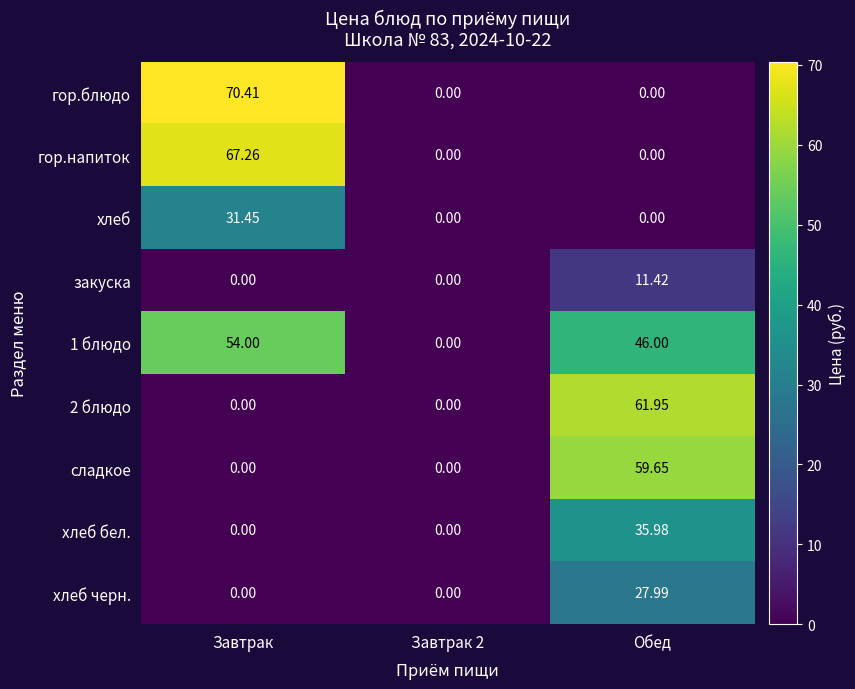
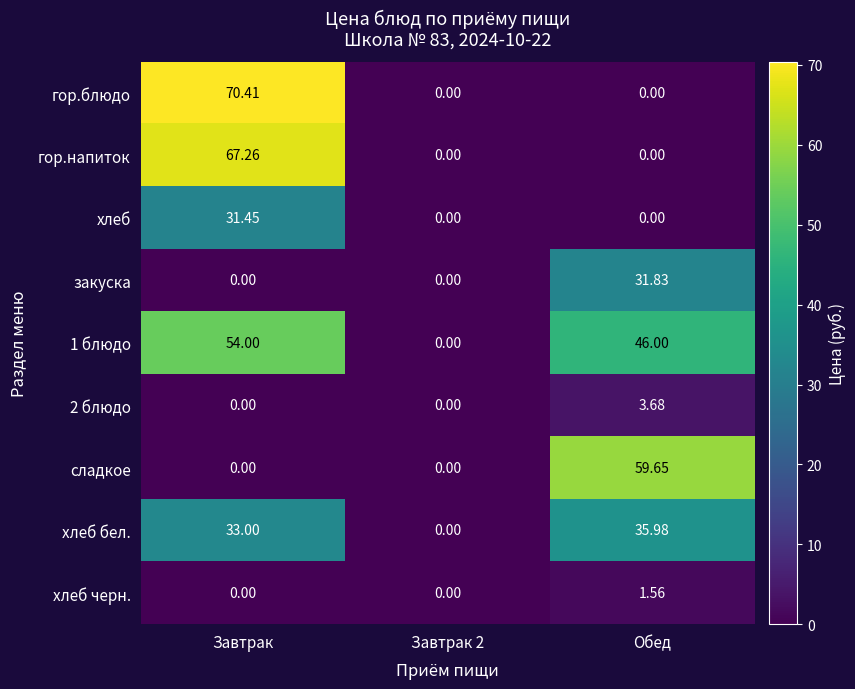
  {
    "гор.блюдо": {
      "Завтрак": 70.41,
      "Завтрак 2": 0.00,
      "Обед": 0.00
    },
    "гор.напиток": {
      "Завтрак": 67.26,
      "Завтрак 2": 0.00,
      "Обед": 0.00
    },
    "хлеб": {
      "Завтрак": 31.45,
      "Завтрак 2": 0.00,
      "Обед": 0.00
    },
    "закуска": {
      "Завтрак": 0.00,
      "Завтрак 2": 0.00,
-     "Обед": 11.42
+     "Обед": 31.83
    },
    "1 блюдо": {
      "Завтрак": 54.00,
      "Завтрак 2": 0.00,
      "Обед": 46.00
    },
    "2 блюдо": {
      "Завтрак": 0.00,
      "Завтрак 2": 0.00,
-     "Обед": 61.95
+     "Обед": 3.68
    },
    "сладкое": {
      "Завтрак": 0.00,
      "Завтрак 2": 0.00,
      "Обед": 59.65
    },
    "хлеб бел.": {
-     "Завтрак": 0.00,
+     "Завтрак": 33.00,
      "Завтрак 2": 0.00,
      "Обед": 35.98
    },
    "хлеб черн.": {
      "Завтрак": 0.00,
      "Завтрак 2": 0.00,
-     "Обед": 27.99
+     "Обед": 1.56
    }
  }
